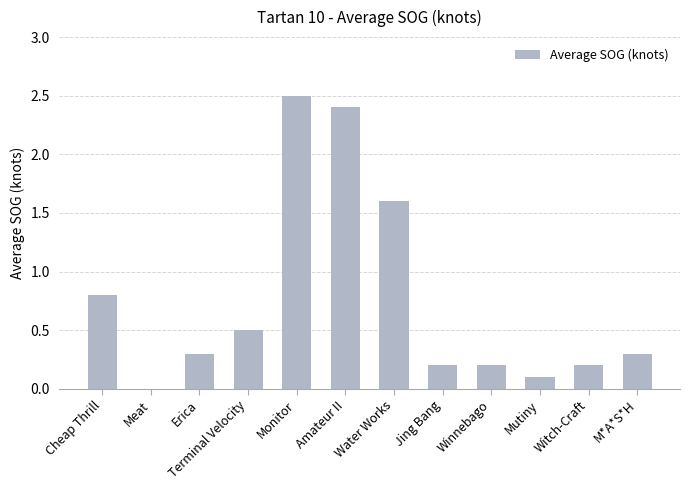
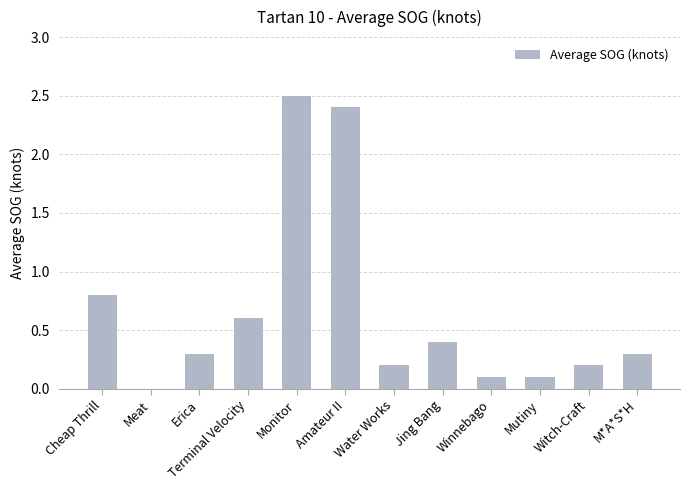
  {
    "Cheap Thrill": 0.8,
    "Meat": 0.0,
    "Erica": 0.3,
-   "Terminal Velocity": 0.5,
+   "Terminal Velocity": 0.6,
    "Monitor": 2.5,
    "Amateur II": 2.4,
-   "Water Works": 1.6,
-   "Jing Bang": 0.2,
-   "Winnebago": 0.2,
+   "Water Works": 0.2,
+   "Jing Bang": 0.4,
+   "Winnebago": 0.1,
    "Mutiny": 0.1,
    "Witch-Craft": 0.2,
    "M*A*S*H": 0.3
  }
